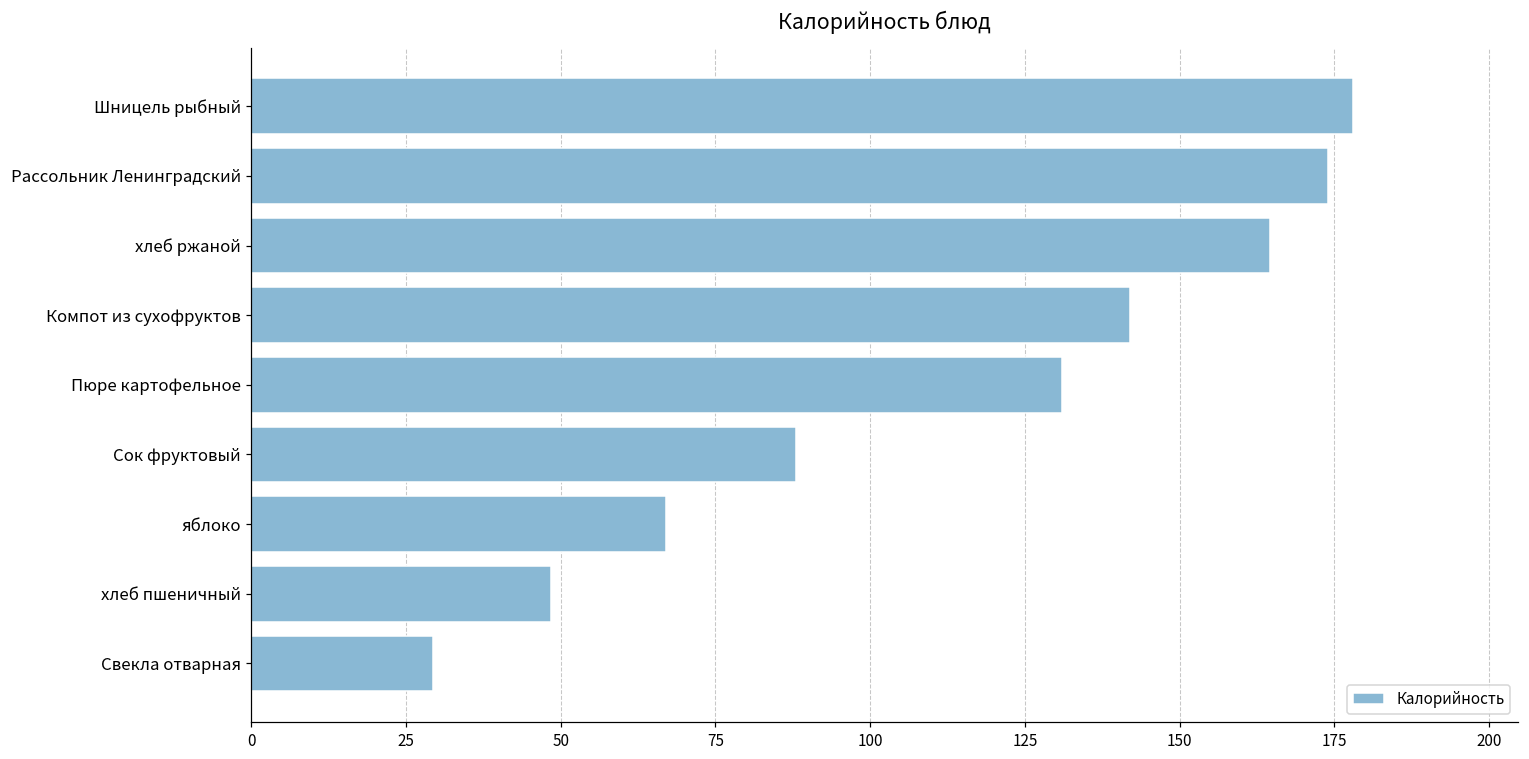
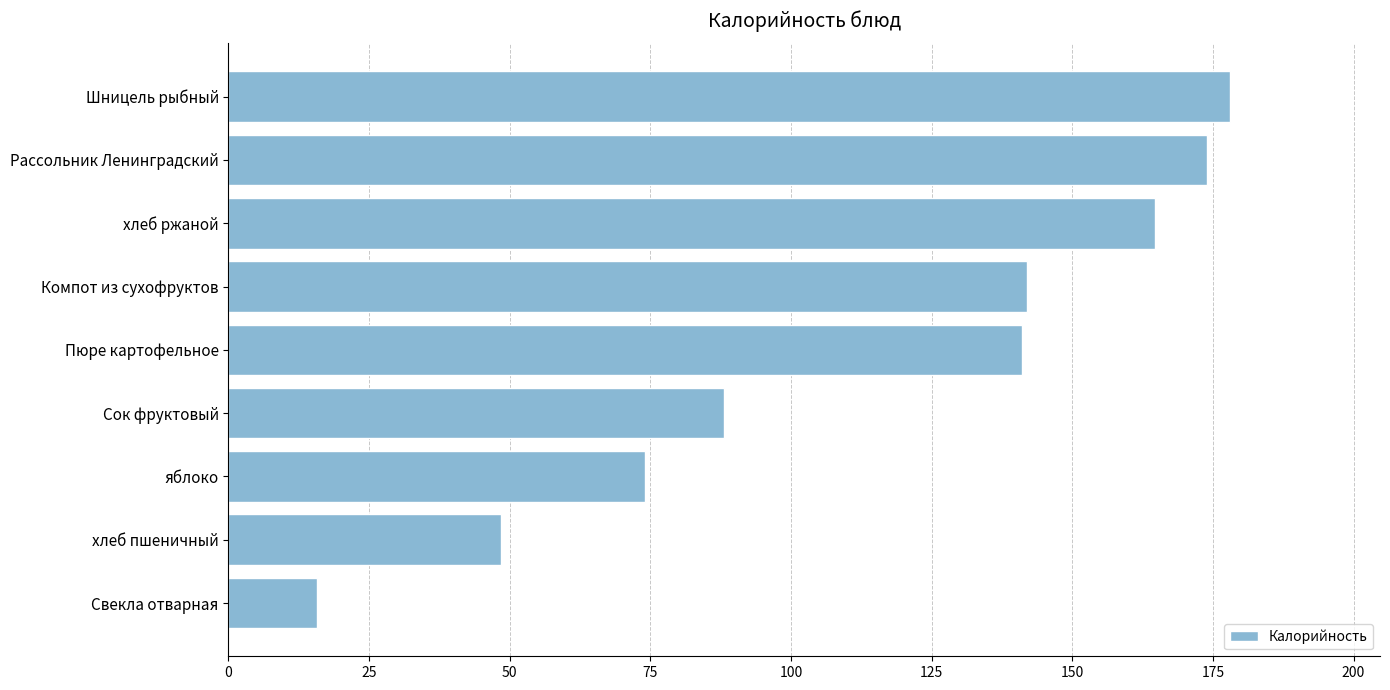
  {
    "Шницель рыбный": 178,
    "Рассольник Ленинградский": 174,
    "хлеб ржаной": 165,
    "Компот из сухофруктов": 142,
-   "Пюре картофельное": 131,
+   "Пюре картофельное": 141,
    "Сок фруктовый": 88,
-   "яблоко": 67,
+   "яблоко": 74,
    "хлеб пшеничный": 48,
-   "Свекла отварная": 29
+   "Свекла отварная": 16
  }
